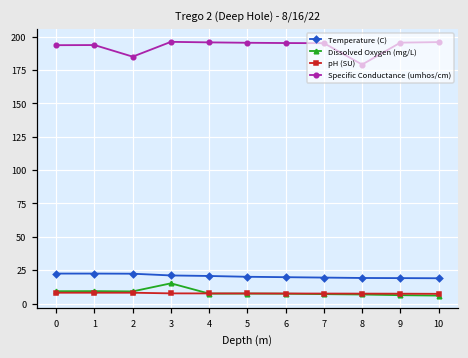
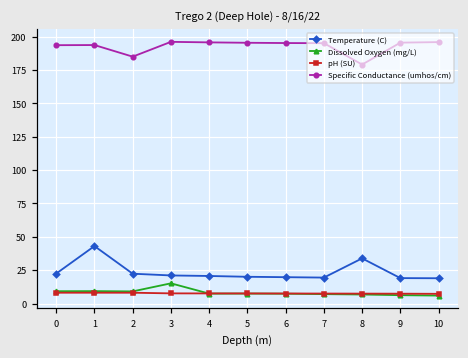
  {
    "Temperature (C)": {
      "0": 23,
-     "1": 23,
+     "1": 43,
      "2": 22,
      "3": 21,
      "4": 21,
      "5": 20,
      "6": 20,
      "7": 20,
-     "8": 19,
+     "8": 34,
      "9": 19,
      "10": 19
    },
    "Dissolved Oxygen (mg/L)": {
      "3": 15
    },
    "pH (SU)": {
      "3": 8
    },
    "Specific Conductance (umhos/cm)": {
      "0": 194,
      "1": 194,
      "2": 185,
      "3": 196,
      "4": 196,
      "5": 195,
      "6": 195
    }
  }
